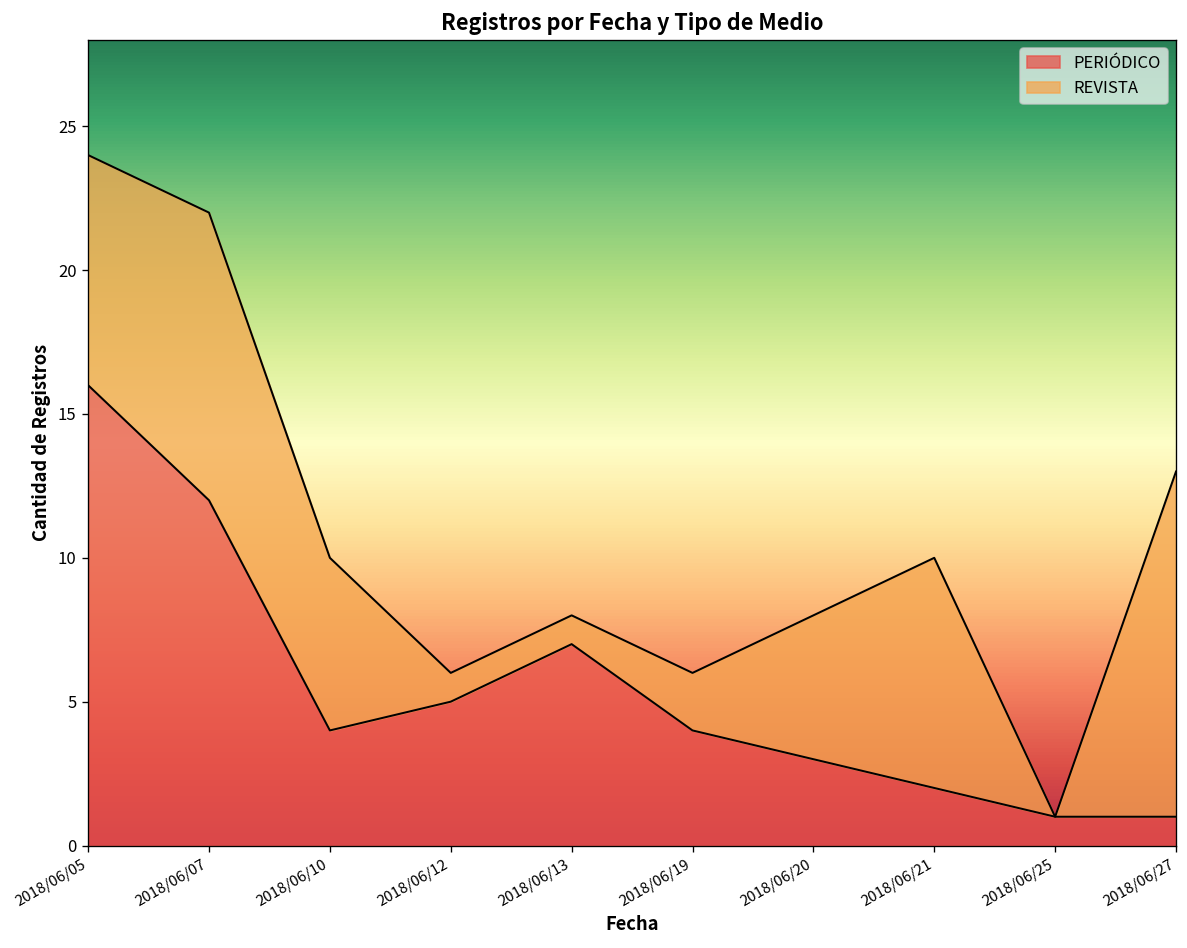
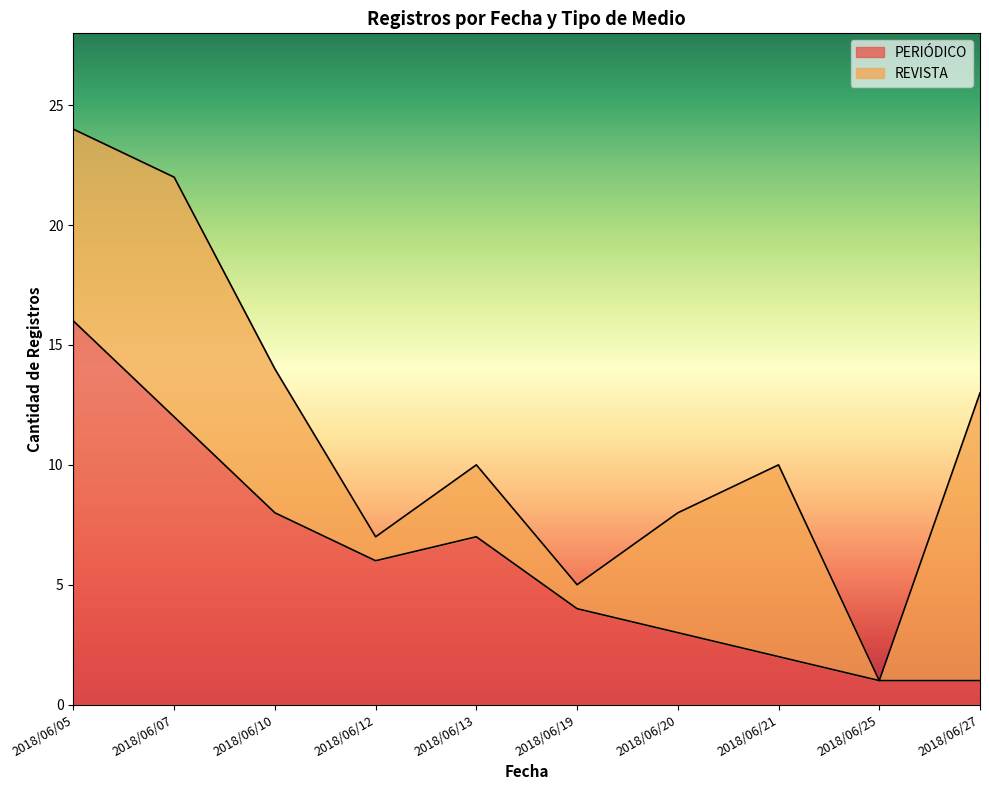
  {
    "PERIÓDICO": {
      "2018/06/05": 16,
      "2018/06/07": 12,
-     "2018/06/10": 4,
-     "2018/06/12": 5,
+     "2018/06/10": 8,
+     "2018/06/12": 6,
      "2018/06/13": 7,
      "2018/06/19": 4,
      "2018/06/20": 3,
      "2018/06/21": 2,
      "2018/06/27": 1
    },
    "REVISTA": {
      "2018/06/05": 8,
      "2018/06/07": 10,
      "2018/06/10": 6,
      "2018/06/12": 1,
-     "2018/06/13": 1,
-     "2018/06/19": 2,
+     "2018/06/13": 3,
+     "2018/06/19": 1,
      "2018/06/20": 5,
      "2018/06/21": 8,
      "2018/06/27": 12
    }
  }
